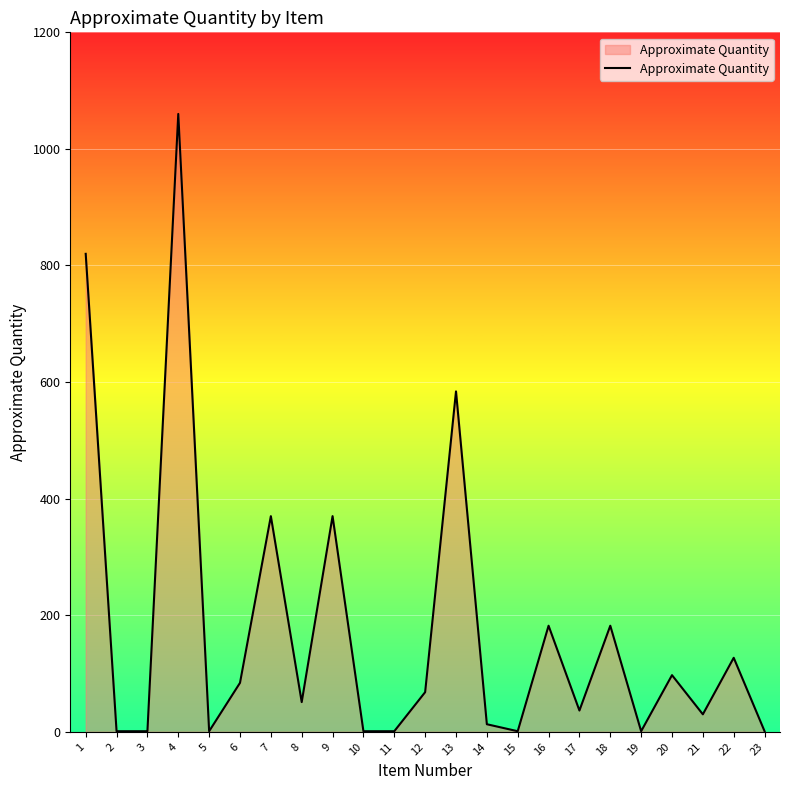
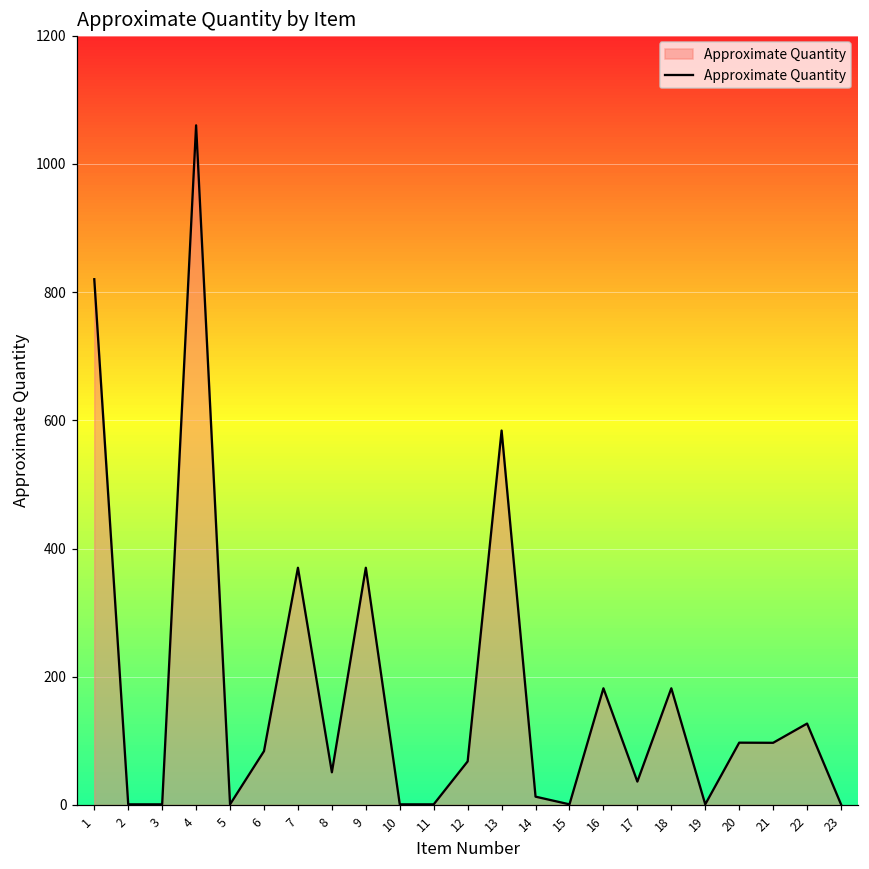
  {
    "1": 820,
    "2": 0,
    "3": 0,
    "4": 1060,
    "5": 0,
    "6": 80,
    "7": 370,
    "8": 50,
    "9": 370,
    "10": 0,
    "11": 0,
    "12": 70,
    "13": 580,
    "14": 10,
    "15": 0,
    "16": 180,
    "17": 40,
    "18": 180,
    "19": 0,
    "20": 100,
-   "21": 30,
+   "21": 100,
    "22": 130,
    "23": 0
  }
